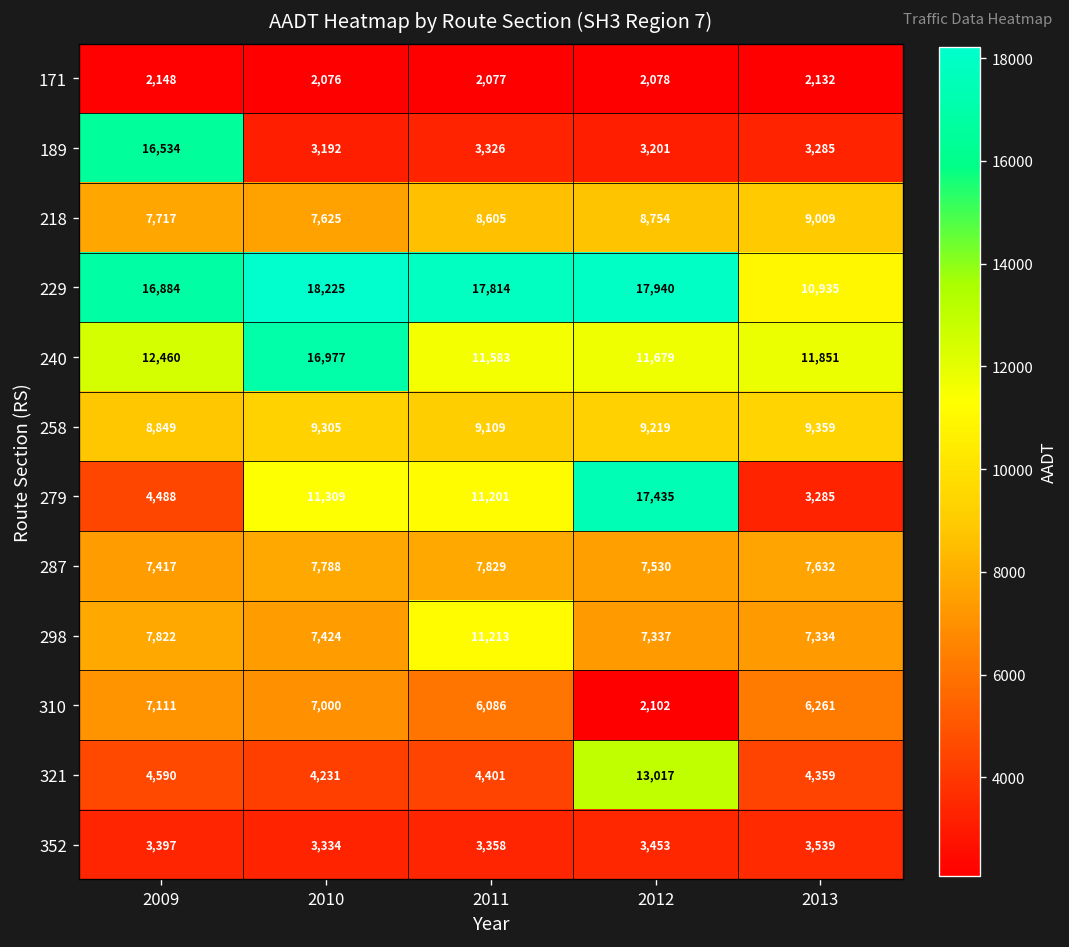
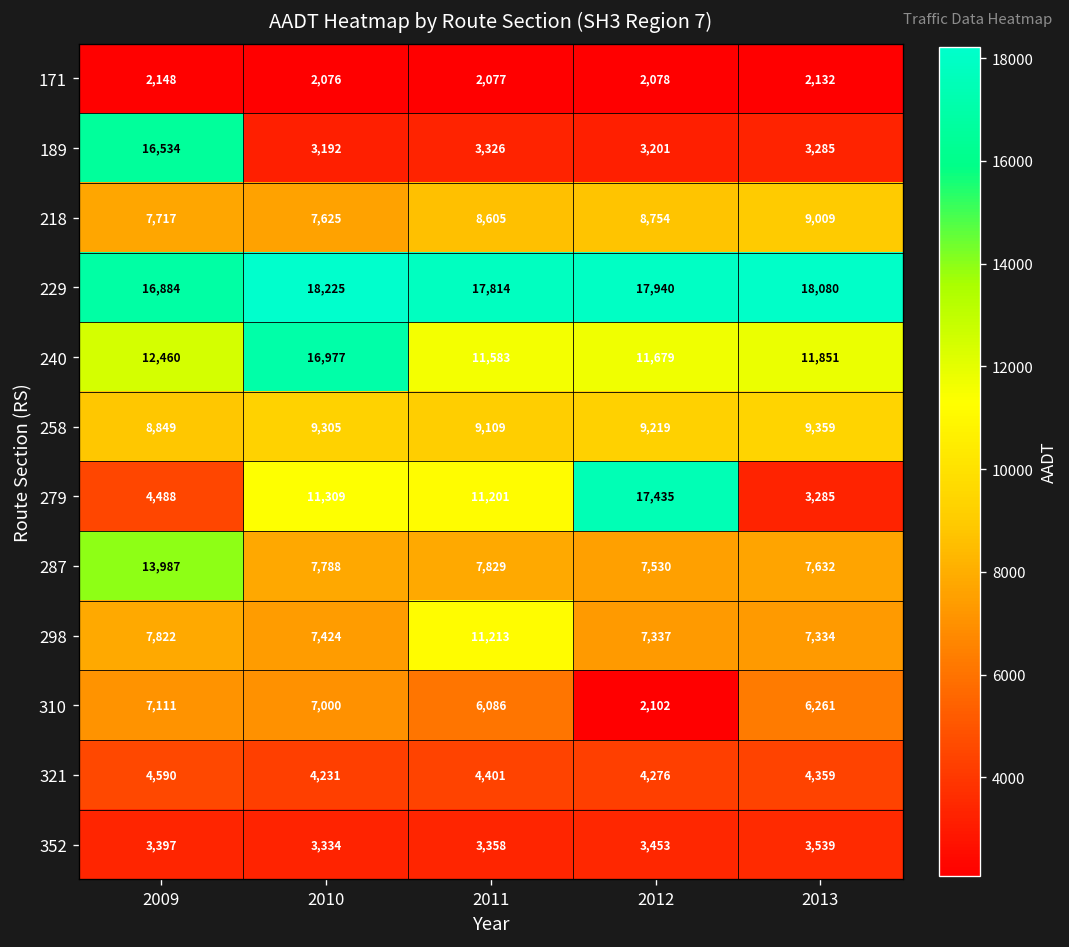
  {
    "171": {
      "2009": "2,148",
      "2010": "2,076",
      "2011": "2,077",
      "2012": "2,078",
      "2013": "2,132"
    },
    "189": {
      "2009": "16,534",
      "2010": "3,192",
      "2011": "3,326",
      "2012": "3,201",
      "2013": "3,285"
    },
    "218": {
      "2009": "7,717",
      "2010": "7,625",
      "2011": "8,605",
      "2012": "8,754",
      "2013": "9,009"
    },
    "229": {
      "2009": "16,884",
      "2010": "18,225",
      "2011": "17,814",
      "2012": "17,940",
-     "2013": "10,935"
+     "2013": "18,080"
    },
    "240": {
      "2009": "12,460",
      "2010": "16,977",
      "2011": "11,583",
      "2012": "11,679",
      "2013": "11,851"
    },
    "258": {
      "2009": "8,849",
      "2010": "9,305",
      "2011": "9,109",
      "2012": "9,219",
      "2013": "9,359"
    },
    "279": {
      "2009": "4,488",
      "2010": "11,309",
      "2011": "11,201",
      "2012": "17,435",
      "2013": "3,285"
    },
    "287": {
-     "2009": "7,417",
+     "2009": "13,987",
      "2010": "7,788",
      "2011": "7,829",
      "2012": "7,530",
      "2013": "7,632"
    },
    "298": {
      "2009": "7,822",
      "2010": "7,424",
      "2011": "11,213",
      "2012": "7,337",
      "2013": "7,334"
    },
    "310": {
      "2009": "7,111",
      "2010": "7,000",
      "2011": "6,086",
      "2012": "2,102",
      "2013": "6,261"
    },
    "321": {
      "2009": "4,590",
      "2010": "4,231",
      "2011": "4,401",
-     "2012": "13,017",
+     "2012": "4,276",
      "2013": "4,359"
    },
    "352": {
      "2009": "3,397",
      "2010": "3,334",
      "2011": "3,358",
      "2012": "3,453",
      "2013": "3,539"
    }
  }
